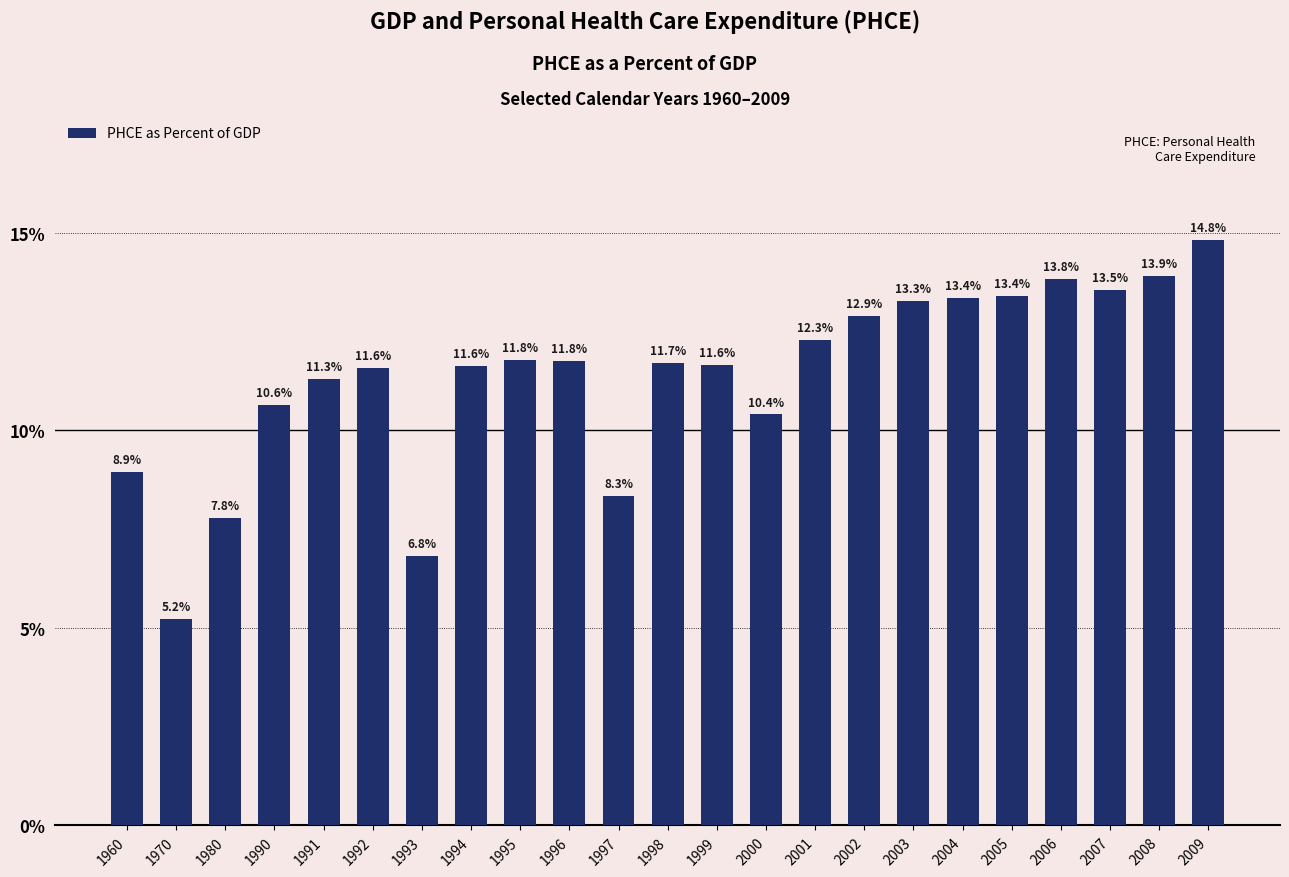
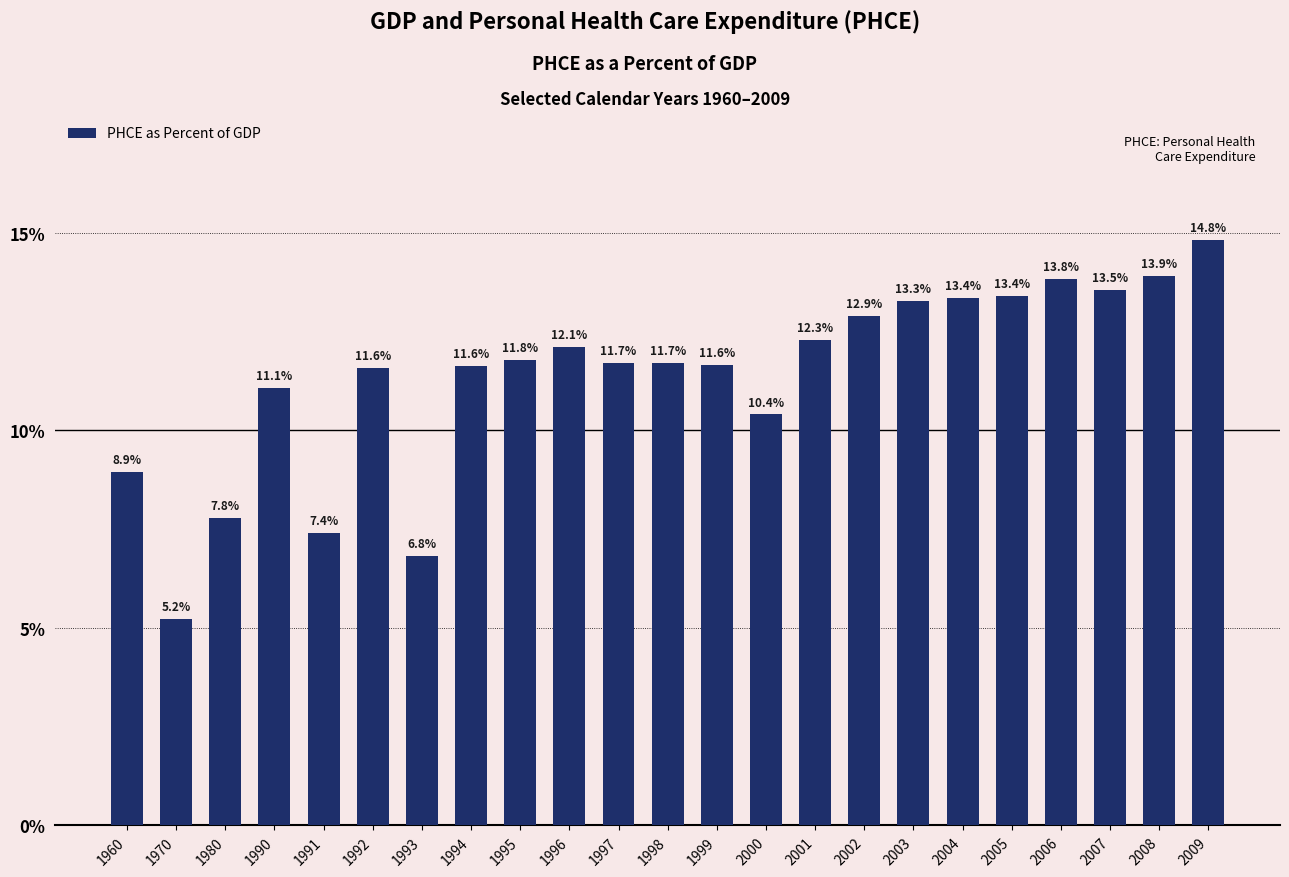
  {
    "1960": "8.9%",
    "1970": "5.2%",
    "1980": "7.8%",
-   "1990": "10.6%",
-   "1991": "11.3%",
+   "1990": "11.1%",
+   "1991": "7.4%",
    "1992": "11.6%",
    "1993": "6.8%",
    "1994": "11.6%",
    "1995": "11.8%",
-   "1996": "11.8%",
-   "1997": "8.3%",
+   "1996": "12.1%",
+   "1997": "11.7%",
    "1998": "11.7%",
    "1999": "11.6%",
    "2000": "10.4%",
    "2001": "12.3%",
    "2002": "12.9%",
    "2003": "13.3%",
    "2004": "13.4%",
    "2005": "13.4%",
    "2006": "13.8%",
    "2007": "13.5%",
    "2008": "13.9%",
    "2009": "14.8%"
  }
